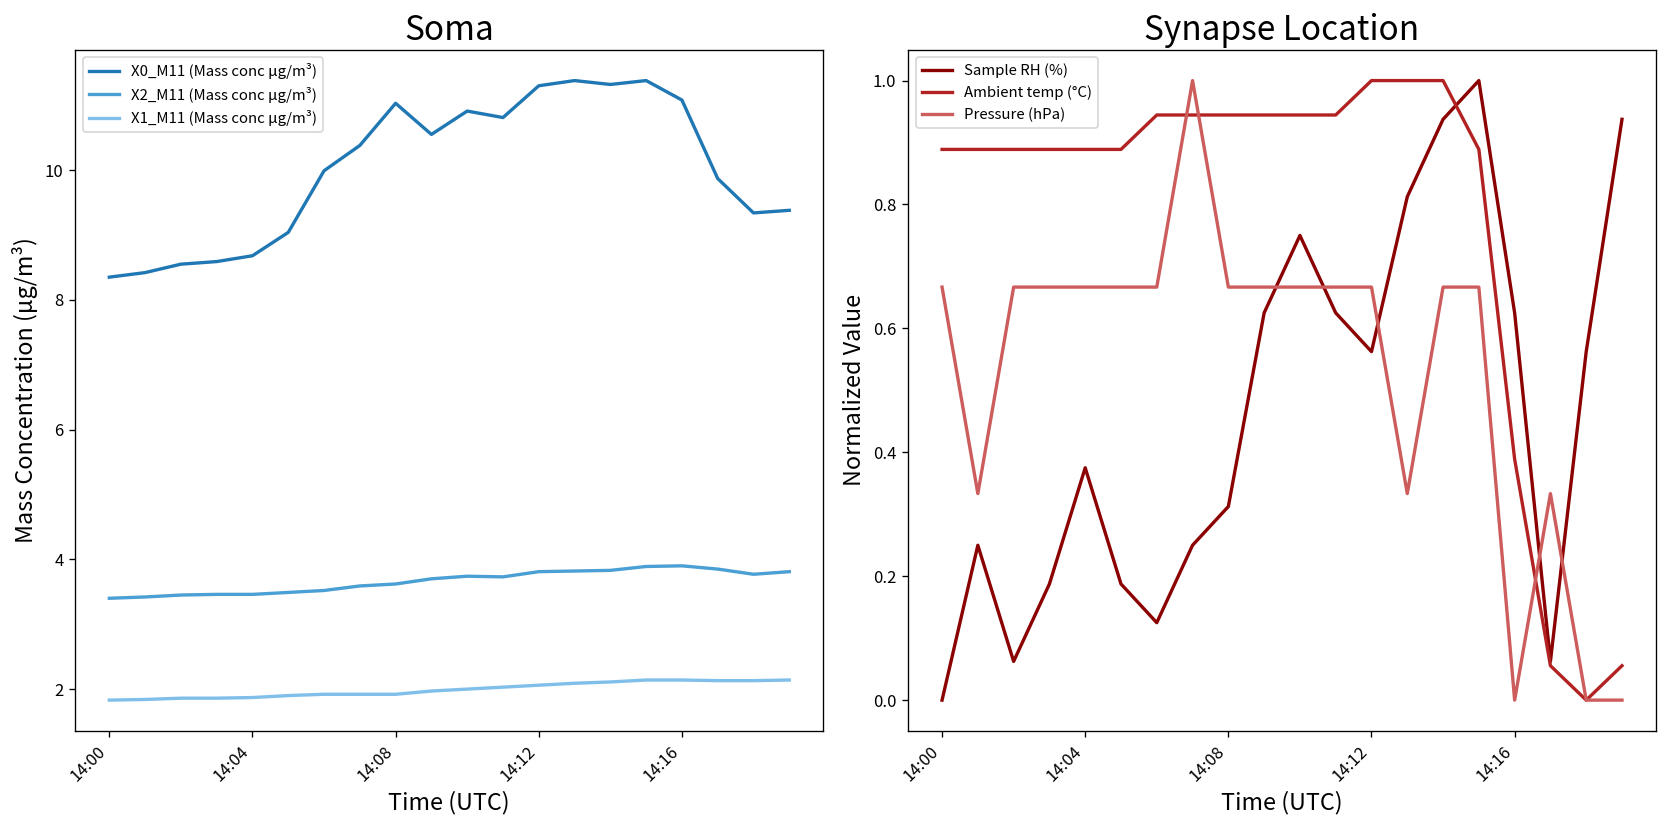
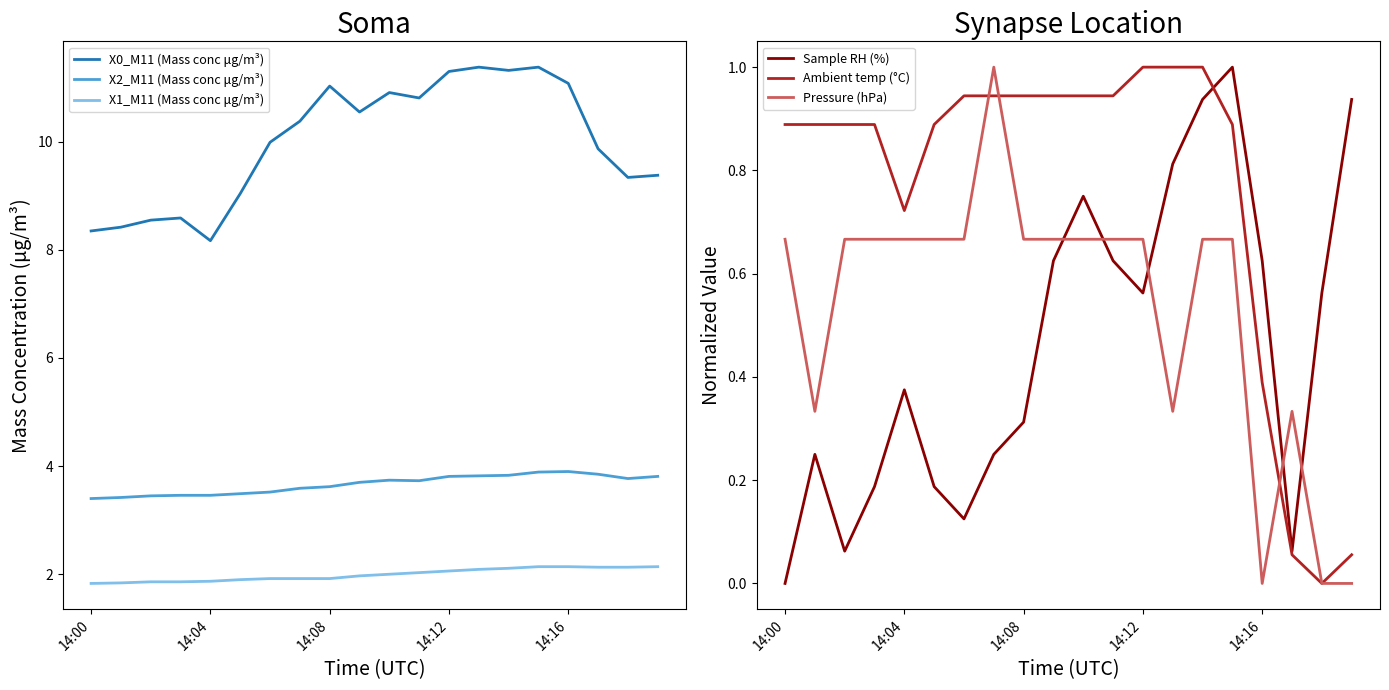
  {
    "Soma": {
      "X0_M11 (Mass conc μg/m³)": {
        "14:00": 8.4,
-       "14:04": 8.7,
+       "14:04": 8.2,
        "14:08": 11.0,
        "14:12": 11.3,
        "14:16": 11.1
      },
      "X2_M11 (Mass conc μg/m³)": {
        "14:00": 3.4,
        "14:04": 3.5,
        "14:08": 3.6,
        "14:12": 3.8,
        "14:16": 3.9
      },
      "X1_M11 (Mass conc μg/m³)": {
        "14:00": 1.8,
        "14:04": 1.9,
        "14:08": 1.9,
        "14:12": 2.1,
        "14:16": 2.1
      }
    },
    "Synapse Location": {
      "Sample RH (%)": {
        "14:00": 0.00,
        "14:04": 0.38,
        "14:08": 0.31,
        "14:12": 0.56,
        "14:16": 0.62
      },
      "Ambient temp (°C)": {
        "14:00": 0.89,
-       "14:04": 0.89,
+       "14:04": 0.72,
        "14:08": 0.94,
        "14:12": 1.00,
        "14:16": 0.39
      },
      "Pressure (hPa)": {
        "14:00": 0.67,
        "14:04": 0.67,
        "14:08": 0.67,
        "14:12": 0.67,
        "14:16": 0.00
      }
    }
  }
